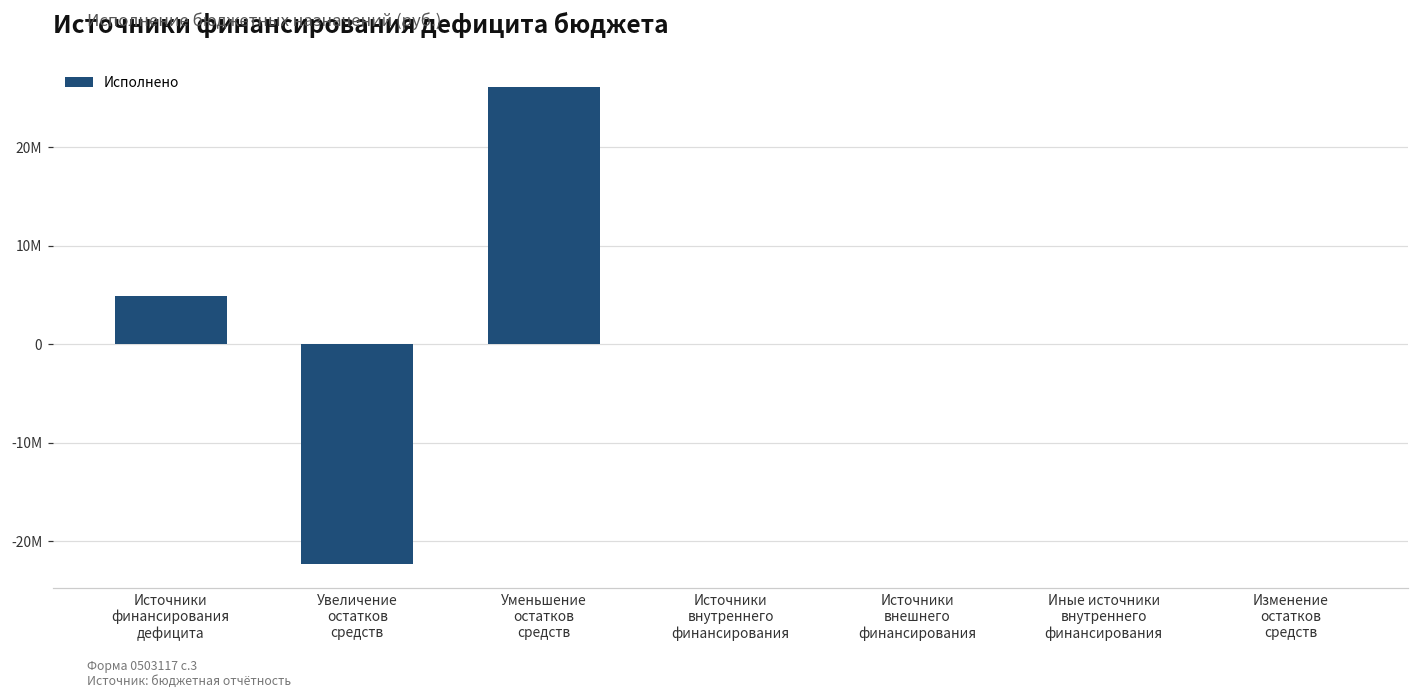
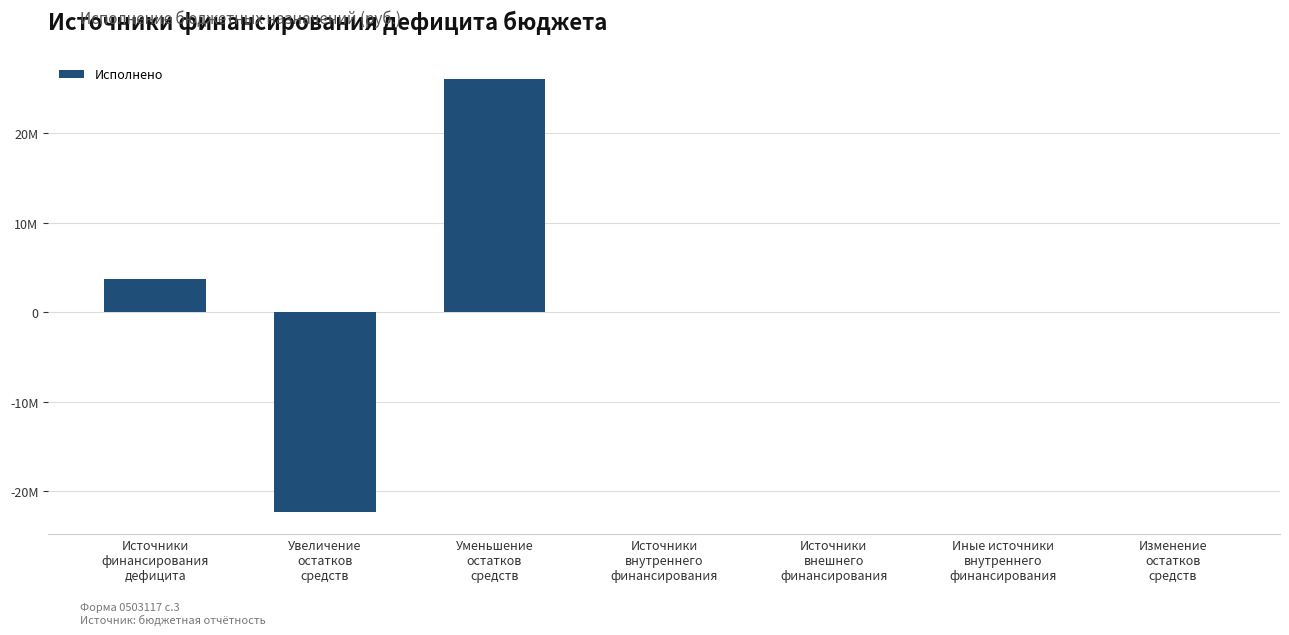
  {
-   "Источники финансирования дефицита": 5000000,
+   "Источники финансирования дефицита": 4000000,
    "Увеличение остатков средств": -22000000,
    "Уменьшение остатков средств": 26000000,
    "Источники внутреннего финансирования": 0,
    "Источники внешнего финансирования": 0,
    "Иные источники внутреннего финансирования": 0,
    "Изменение остатков средств": 0
  }
